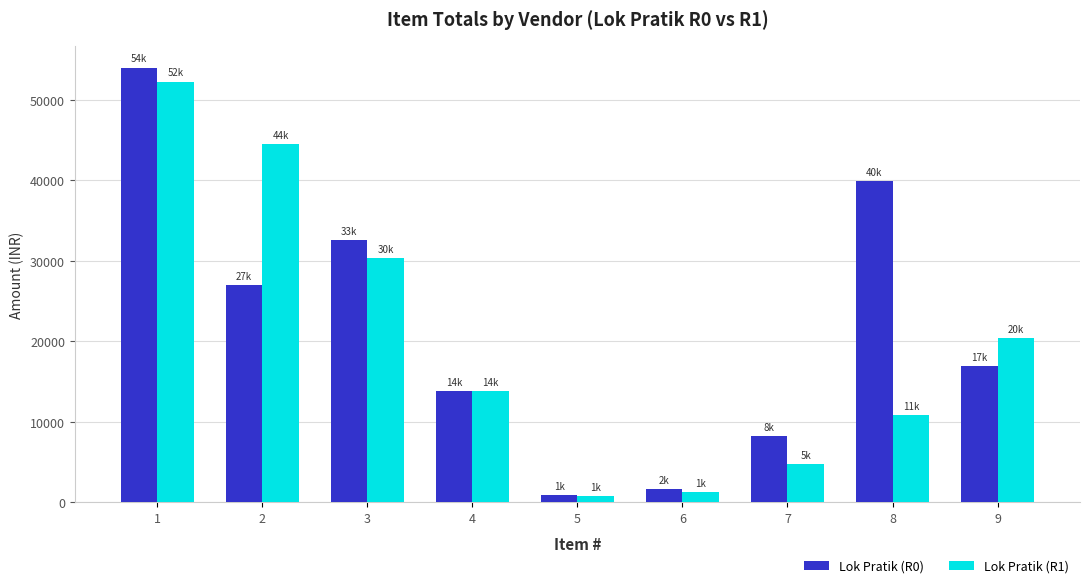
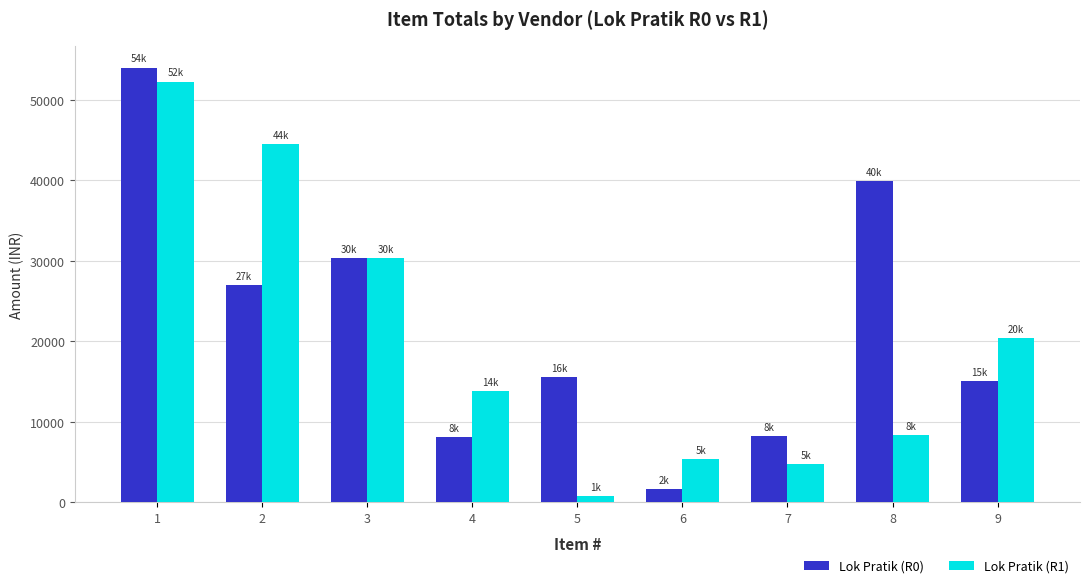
  {
    "Lok Pratik (R0)": {
      "1": "54k",
      "2": "27k",
-     "3": "33k",
-     "4": "14k",
-     "5": "1k",
+     "3": "30k",
+     "4": "8k",
+     "5": "16k",
      "6": "2k",
      "7": "8k",
      "8": "40k",
-     "9": "17k"
+     "9": "15k"
    },
    "Lok Pratik (R1)": {
      "1": "52k",
      "2": "44k",
      "3": "30k",
      "4": "14k",
      "5": "1k",
-     "6": "1k",
+     "6": "5k",
      "7": "5k",
-     "8": "11k",
+     "8": "8k",
      "9": "20k"
    }
  }
